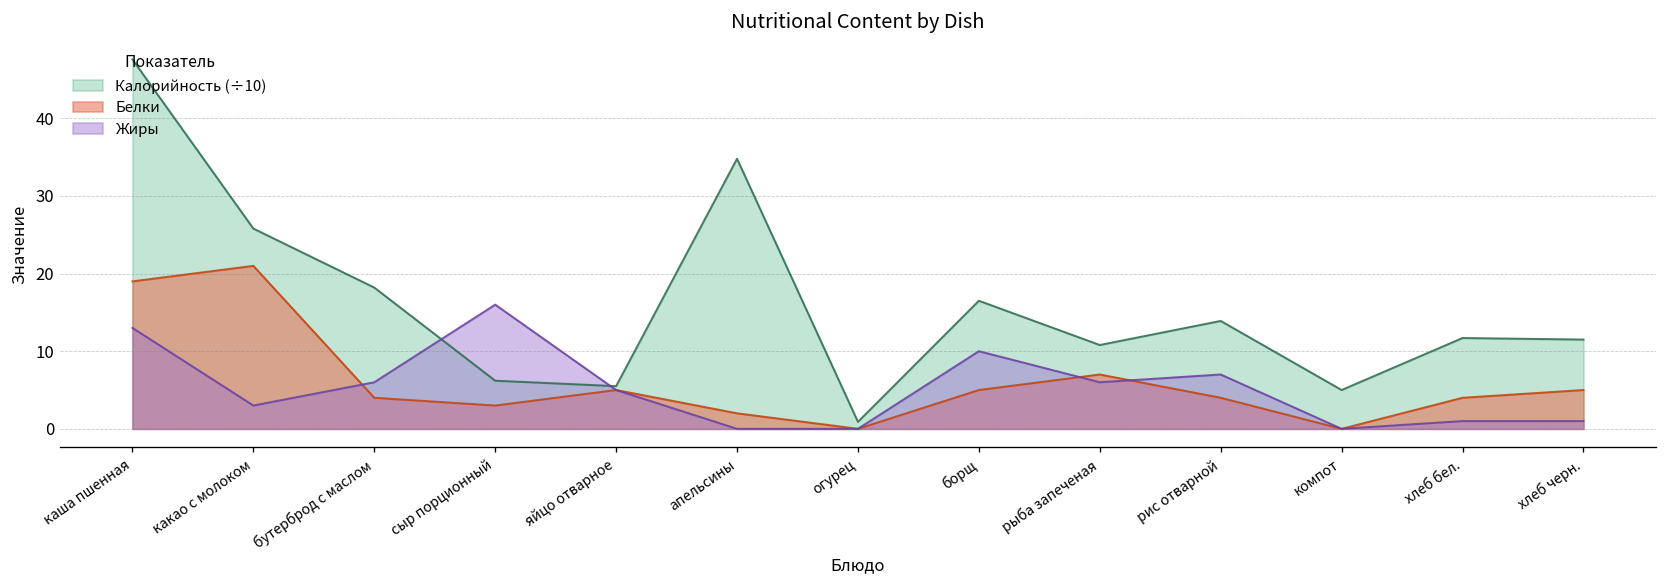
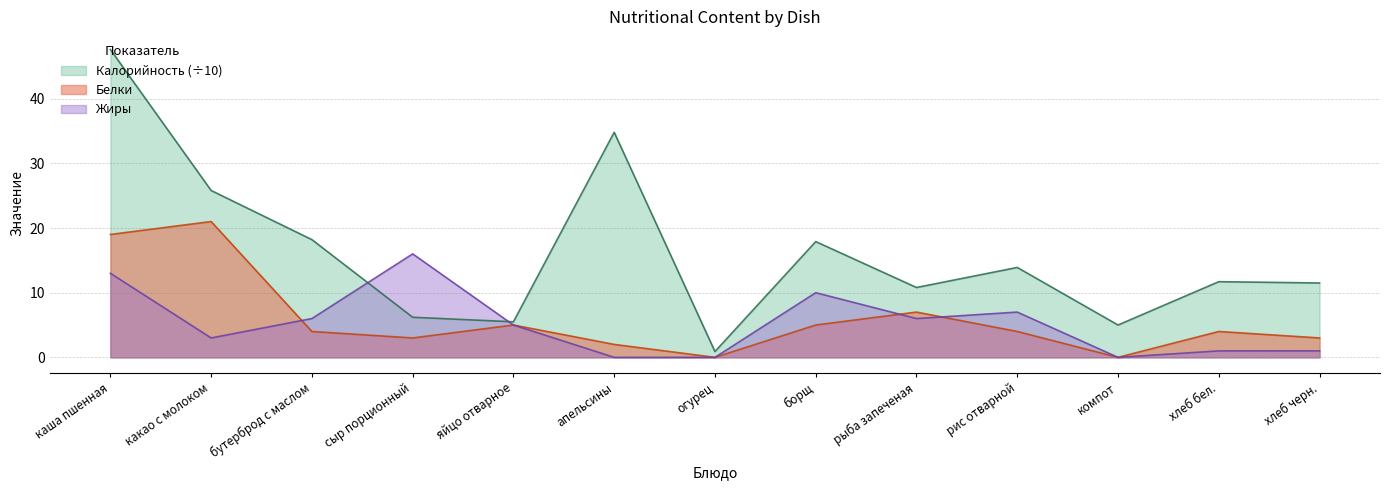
  {
    "Калорийность (÷10)": {
      "каша пшенная": 48,
      "какао с молоком": 26,
      "бутерброд с маслом": 18,
      "сыр порционный": 6,
      "яйцо отварное": 6,
      "апельсины": 35,
      "огурец": 1,
-     "борщ": 17,
+     "борщ": 18,
      "рыба запеченая": 11,
      "рис отварной": 14,
      "компот": 5,
      "хлеб бел.": 12,
      "хлеб черн.": 12
    },
    "Белки": {
      "каша пшенная": 19,
      "какао с молоком": 21,
      "бутерброд с маслом": 4,
      "сыр порционный": 3,
      "апельсины": 2,
      "борщ": 5,
      "рыба запеченая": 7,
      "рис отварной": 4,
      "хлеб бел.": 4,
-     "хлеб черн.": 5
+     "хлеб черн.": 3
    },
    "Жиры": {
      "каша пшенная": 13,
      "какао с молоком": 3,
      "бутерброд с маслом": 6,
      "сыр порционный": 16,
      "апельсины": 0,
      "борщ": 10,
      "рыба запеченая": 6,
      "рис отварной": 7,
      "хлеб бел.": 1,
      "хлеб черн.": 1
    }
  }
